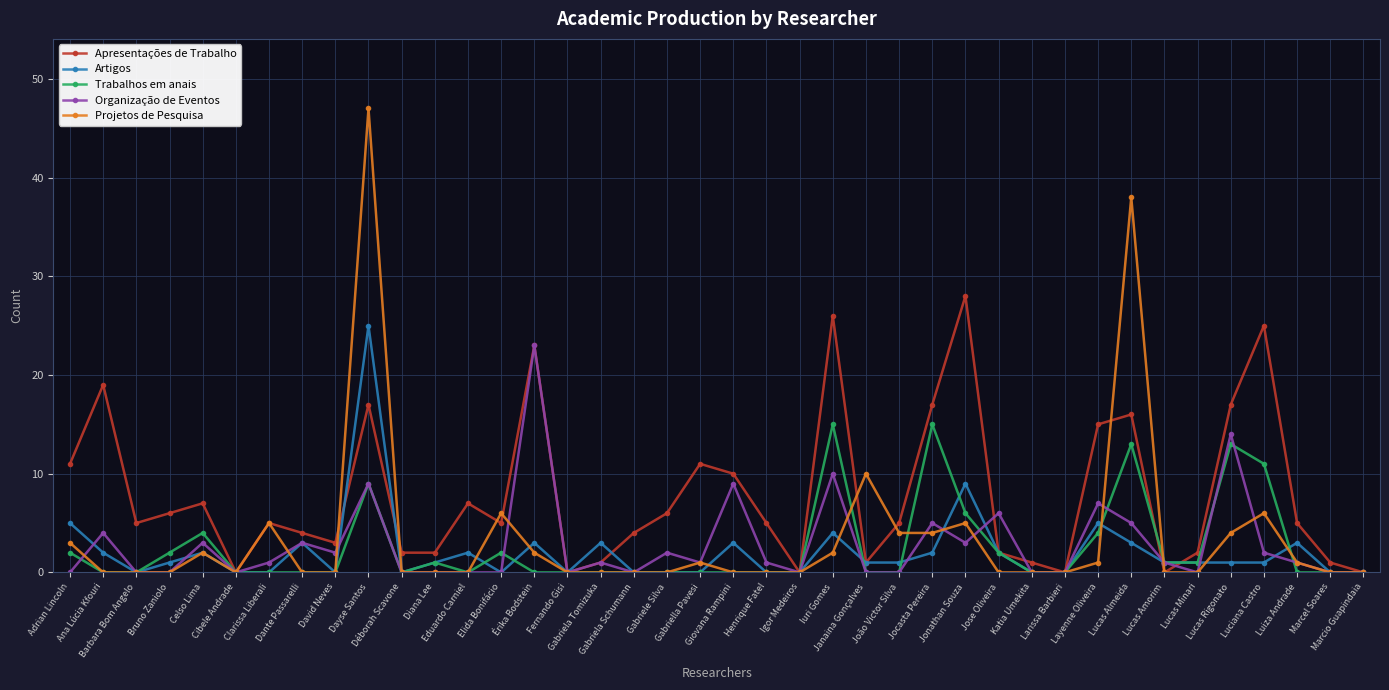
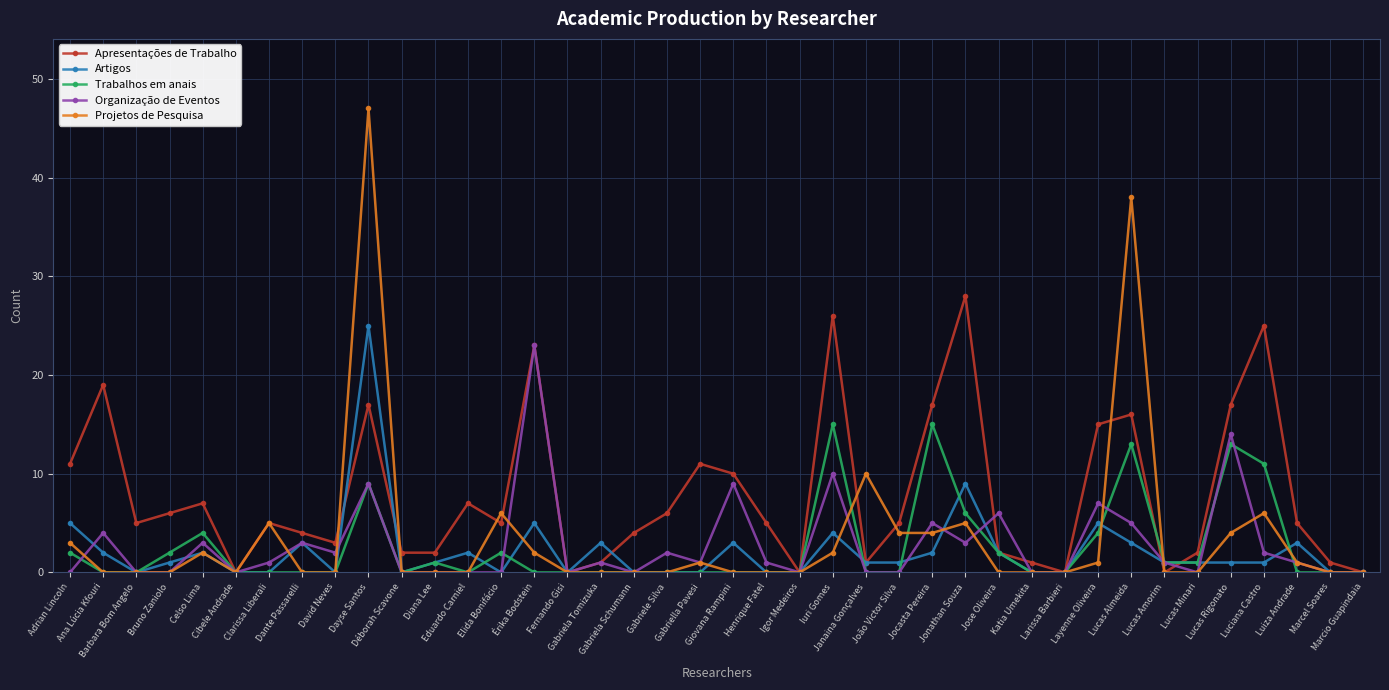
  {
    "Apresentações de Trabalho": {
      "Adrian Lincoln": 11,
      "Ana Lúcia Kfouri": 19,
      "Barbara Bom Angelo": 5,
      "Bruno Zaniolo": 6,
      "Celso Lima": 7,
      "Dante Passarelli": 4,
      "David Neves": 3,
      "Dayse Santos": 17,
      "Déborah Scavone": 2,
      "Diana Lee": 2,
      "Eduardo Carniel": 7,
      "Elida Bonifácio": 5,
      "Gabriela Schumann": 4,
      "Gabriele Silva": 6,
      "Gabriella Pavesi": 11,
      "Giovana Rampini": 10,
      "Henrique Fatel": 5,
      "Iuri Gomes": 26,
      "João Victor Silva": 5,
      "Jocasta Pereira": 17,
      "Jonathan Souza": 28,
      "Katia Umekita": 1,
      "Layenne Oliveira": 15,
      "Lucas Almeida": 16,
      "Lucas Minari": 2,
      "Lucas Rigonato": 17,
      "Luciana Castro": 25,
      "Luiza Andrade": 5,
      "Marcel Soares": 1
    },
    "Artigos": {
      "Adrian Lincoln": 5,
      "Ana Lúcia Kfouri": 2,
      "Bruno Zaniolo": 1,
      "Dayse Santos": 25,
      "Eduardo Carniel": 2,
-     "Érika Bodstein": 3,
+     "Érika Bodstein": 5,
      "Gabriela Tomizuka": 3,
      "Giovana Rampini": 3,
      "Iuri Gomes": 4,
      "João Victor Silva": 1,
      "Jocasta Pereira": 2,
      "Jonathan Souza": 9,
      "Layenne Oliveira": 5,
      "Lucas Almeida": 3,
      "Lucas Rigonato": 1,
      "Luciana Castro": 1,
      "Luiza Andrade": 3
    },
    "Trabalhos em anais": {
      "Adrian Lincoln": 2,
      "Bruno Zaniolo": 2,
      "Celso Lima": 4,
      "Elida Bonifácio": 2,
      "Érika Bodstein": 0,
      "Iuri Gomes": 15,
      "Jocasta Pereira": 15,
      "Jonathan Souza": 6,
      "Layenne Oliveira": 4,
      "Lucas Almeida": 13,
      "Lucas Rigonato": 13,
      "Luciana Castro": 11,
      "Luiza Andrade": 0
    },
    "Organização de Eventos": {
      "Adrian Lincoln": 0,
      "Ana Lúcia Kfouri": 4,
      "Celso Lima": 3,
      "Clarissa Liberali": 1,
      "David Neves": 2,
      "Gabriele Silva": 2,
      "Giovana Rampini": 9,
      "Henrique Fatel": 1,
      "Iuri Gomes": 10,
      "Jocasta Pereira": 5,
      "Jonathan Souza": 3,
      "Jose Oliveira": 6,
      "Layenne Oliveira": 7,
      "Lucas Almeida": 5,
      "Lucas Rigonato": 14,
      "Luciana Castro": 2
    },
    "Projetos de Pesquisa": {
      "Adrian Lincoln": 3,
      "Dayse Santos": 47,
      "Elida Bonifácio": 6,
      "Érika Bodstein": 2,
      "Iuri Gomes": 2,
      "Janaina Gonçalves": 10,
      "João Victor Silva": 4,
      "Jocasta Pereira": 4,
      "Jonathan Souza": 5,
      "Jose Oliveira": 0,
      "Layenne Oliveira": 1,
      "Lucas Almeida": 38,
      "Lucas Rigonato": 4,
      "Luciana Castro": 6
    }
  }
